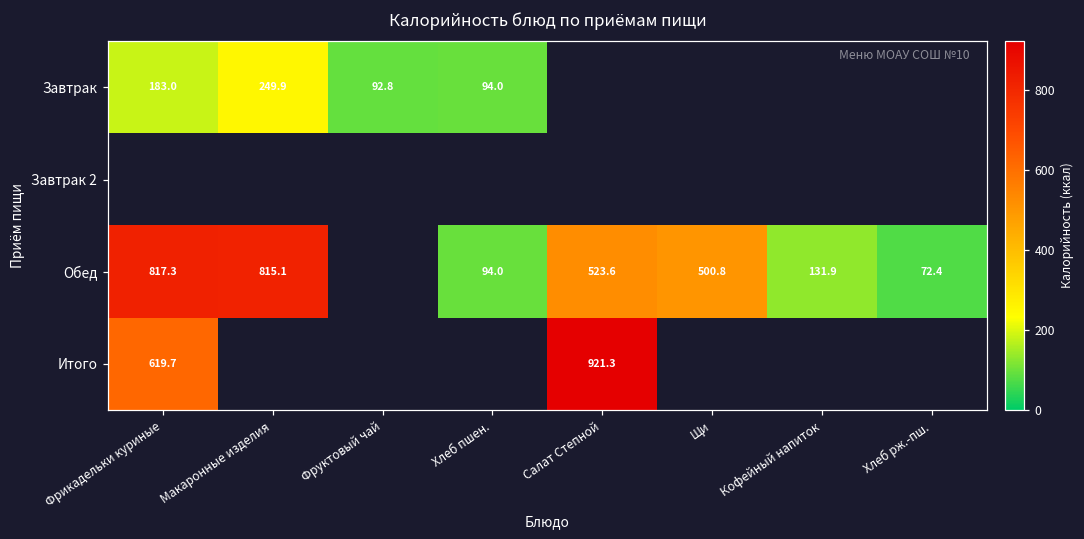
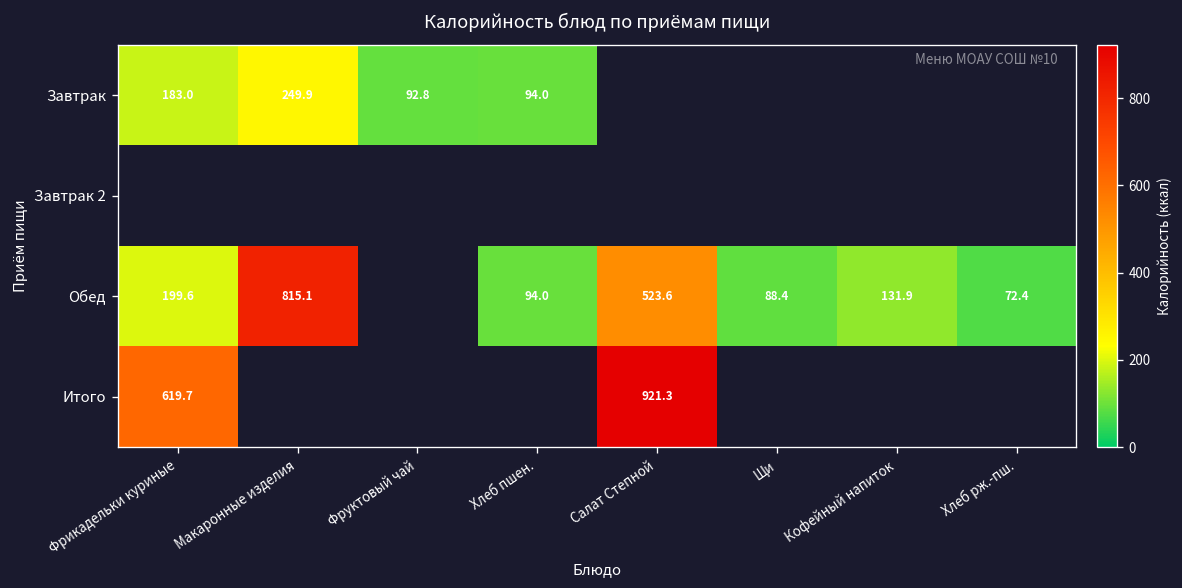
  {
    "Завтрак": {
      "Фрикадельки куриные": 183.0,
      "Макаронные изделия": 249.9,
      "Фруктовый чай": 92.8,
      "Хлеб пшен.": 94.0
    },
    "Обед": {
-     "Фрикадельки куриные": 817.3,
+     "Фрикадельки куриные": 199.6,
      "Макаронные изделия": 815.1,
      "Хлеб пшен.": 94.0,
      "Салат Степной": 523.6,
-     "Щи": 500.8,
+     "Щи": 88.4,
      "Кофейный напиток": 131.9,
      "Хлеб рж.-пш.": 72.4
    },
    "Итого": {
      "Фрикадельки куриные": 619.7,
      "Салат Степной": 921.3
    }
  }
